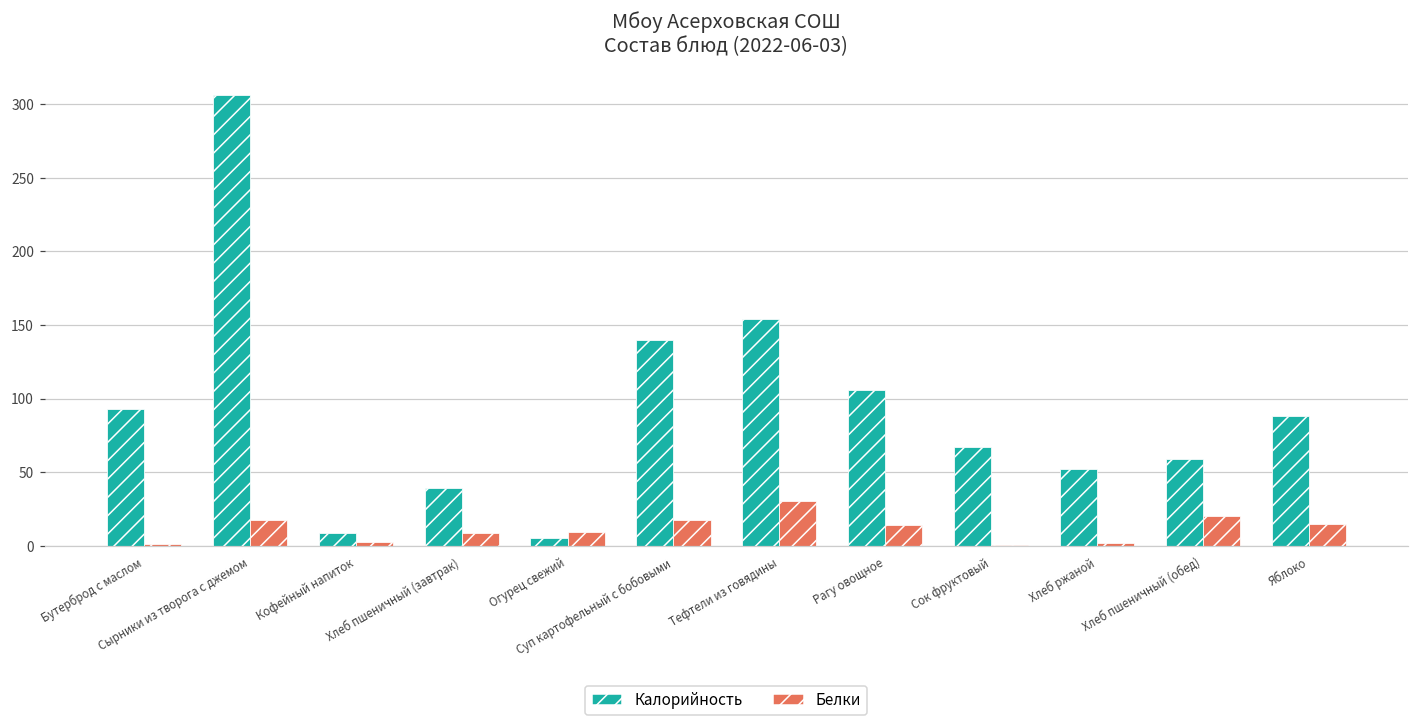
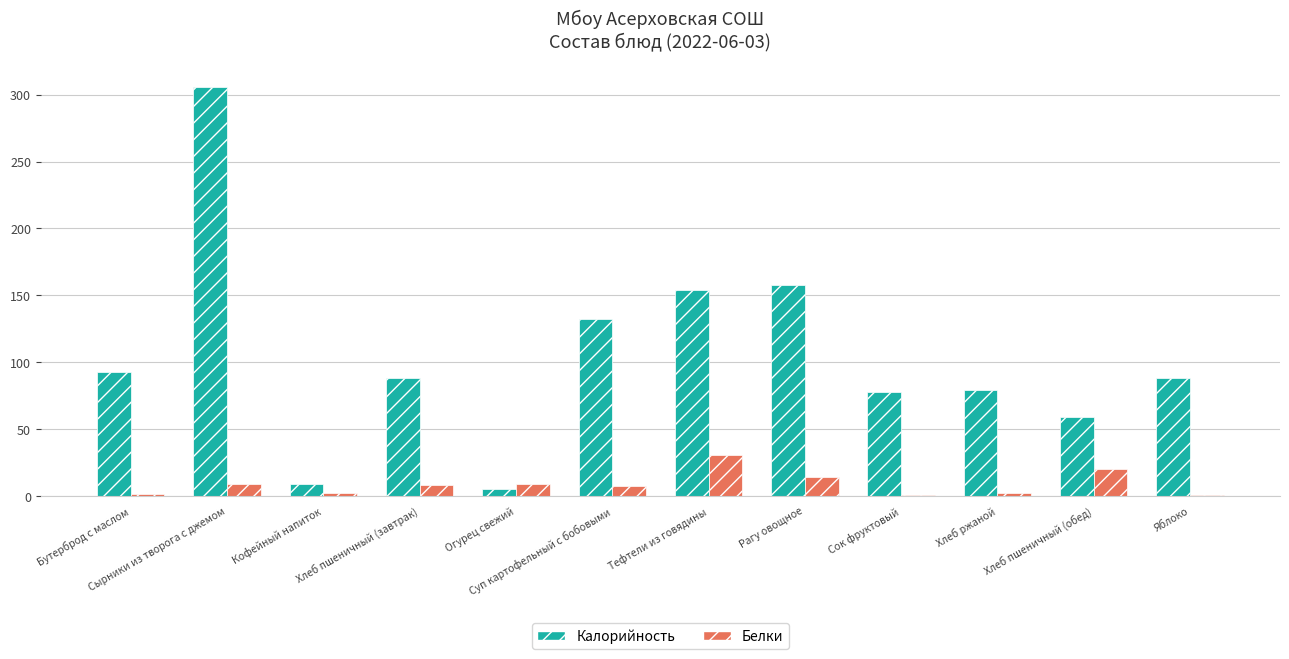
  {
    "Калорийность": {
      "Бутерброд с маслом": 93,
      "Сырники из творога с джемом": 306,
      "Кофейный напиток": 9,
-     "Хлеб пшеничный (завтрак)": 39,
+     "Хлеб пшеничный (завтрак)": 88,
      "Огурец свежий": 5,
-     "Суп картофельный с бобовыми": 140,
+     "Суп картофельный с бобовыми": 132,
      "Тефтели из говядины": 154,
-     "Рагу овощное": 106,
-     "Сок фруктовый": 67,
-     "Хлеб ржаной": 52,
+     "Рагу овощное": 158,
+     "Сок фруктовый": 78,
+     "Хлеб ржаной": 79,
      "Хлеб пшеничный (обед)": 59,
      "Яблоко": 88
    },
    "Белки": {
-     "Сырники из творога с джемом": 18,
+     "Сырники из творога с джемом": 9,
      "Кофейный напиток": 2,
      "Хлеб пшеничный (завтрак)": 9,
      "Огурец свежий": 9,
-     "Суп картофельный с бобовыми": 17,
+     "Суп картофельный с бобовыми": 8,
      "Тефтели из говядины": 31,
      "Рагу овощное": 14,
      "Хлеб ржаной": 2,
      "Хлеб пшеничный (обед)": 20,
-     "Яблоко": 15
+     "Яблоко": 1
    }
  }
